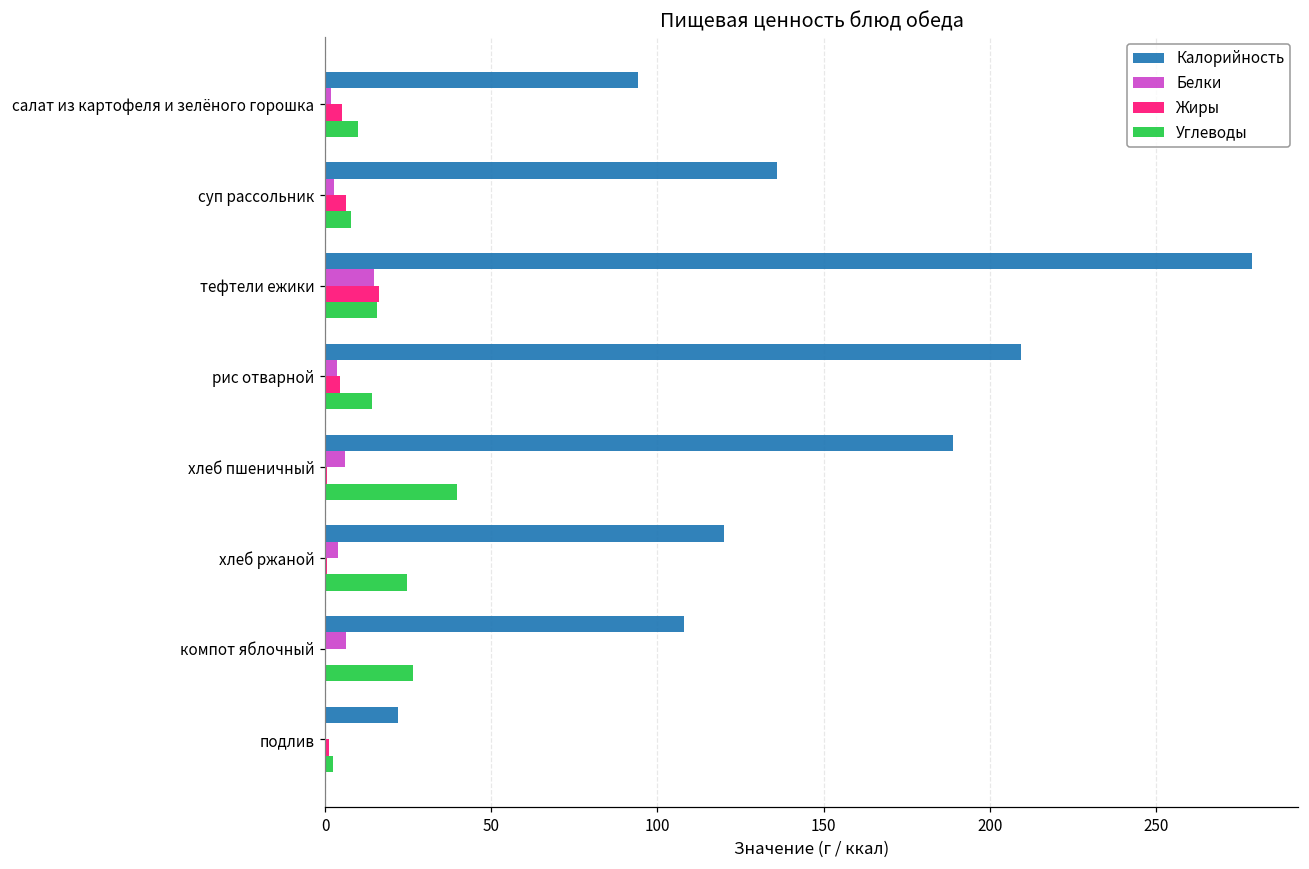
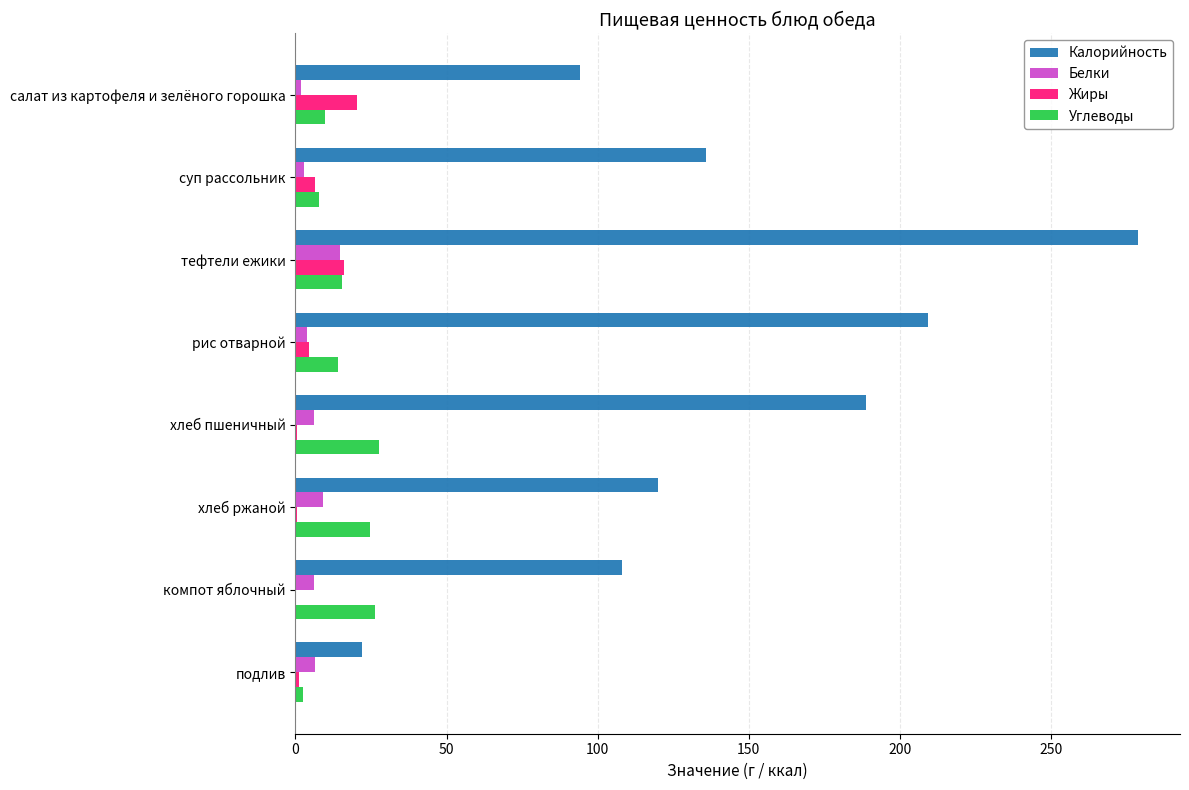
  {
    "Калорийность": {
      "салат из картофеля и зелёного горошка": 94,
      "суп рассольник": 136,
      "тефтели ежики": 279,
      "рис отварной": 209,
      "хлеб пшеничный": 189,
      "хлеб ржаной": 120,
      "компот яблочный": 108,
      "подлив": 22
    },
    "Белки": {
      "салат из картофеля и зелёного горошка": 2,
      "суп рассольник": 3,
      "тефтели ежики": 15,
      "рис отварной": 4,
      "хлеб пшеничный": 6,
-     "хлеб ржаной": 4,
+     "хлеб ржаной": 9,
      "компот яблочный": 6,
-     "подлив": 0
+     "подлив": 7
    },
    "Жиры": {
-     "салат из картофеля и зелёного горошка": 5,
+     "салат из картофеля и зелёного горошка": 20,
      "суп рассольник": 6,
      "тефтели ежики": 16,
      "рис отварной": 5,
      "подлив": 1
    },
    "Углеводы": {
      "салат из картофеля и зелёного горошка": 10,
      "суп рассольник": 8,
      "тефтели ежики": 16,
      "рис отварной": 14,
-     "хлеб пшеничный": 40,
+     "хлеб пшеничный": 28,
      "хлеб ржаной": 25,
      "компот яблочный": 26,
      "подлив": 2
    }
  }
